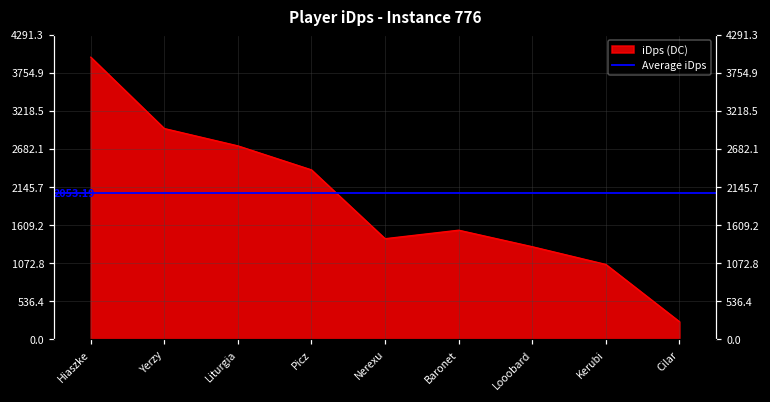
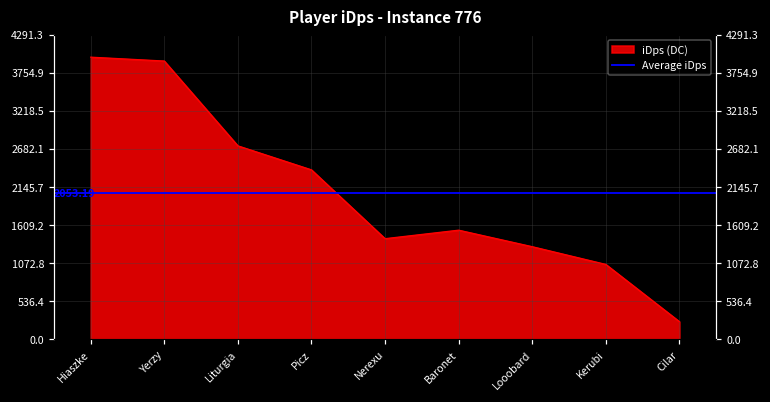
  {
    "Hiaszke": 4000,
-   "Yerzy": 3000,
+   "Yerzy": 3900,
    "Liturgia": 2700,
    "Picz": 2400,
    "Nerexu": 1400,
    "Baronet": 1500,
    "Looobard": 1300,
    "Kerubi": 1100,
    "Cilar": 200
  }
